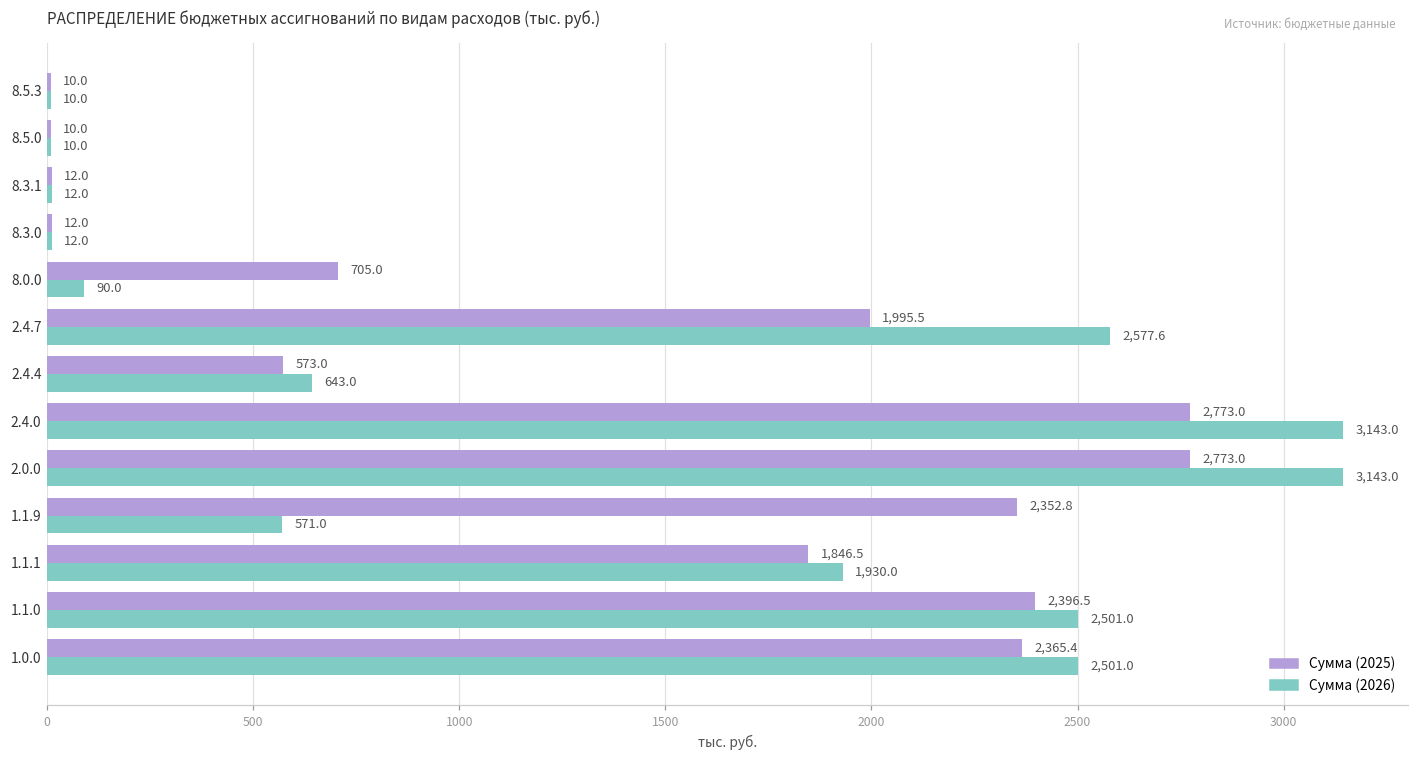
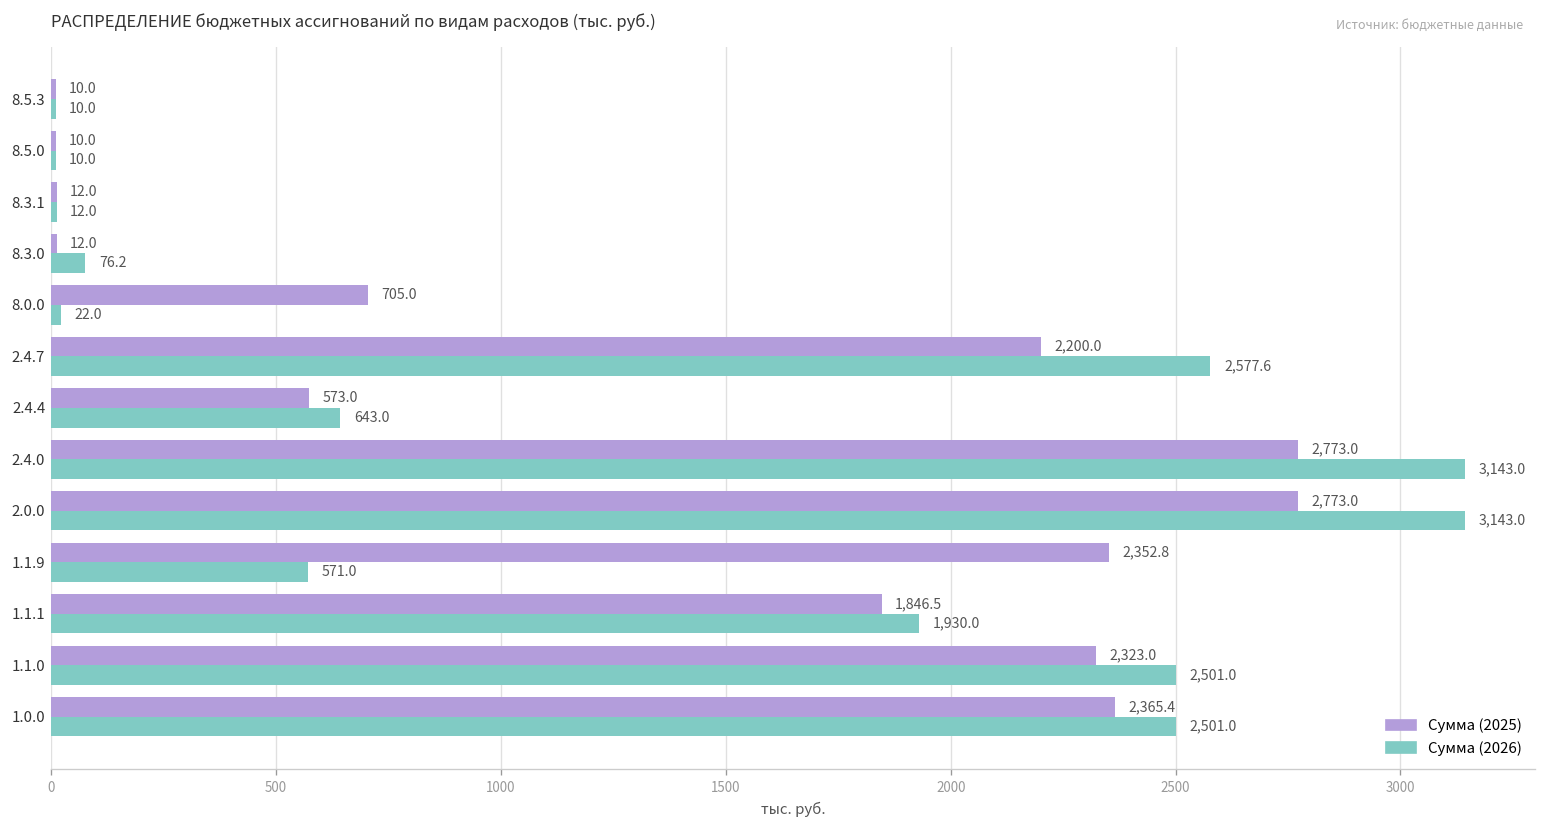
  {
    "Сумма (2025)": {
      "8.5.3": "10.0",
      "8.5.0": "10.0",
      "8.3.1": "12.0",
      "8.3.0": "12.0",
      "8.0.0": "705.0",
-     "2.4.7": "1,995.5",
+     "2.4.7": "2,200.0",
      "2.4.4": "573.0",
      "2.4.0": "2,773.0",
      "2.0.0": "2,773.0",
      "1.1.9": "2,352.8",
      "1.1.1": "1,846.5",
-     "1.1.0": "2,396.5",
+     "1.1.0": "2,323.0",
      "1.0.0": "2,365.4"
    },
    "Сумма (2026)": {
      "8.5.3": "10.0",
      "8.5.0": "10.0",
      "8.3.1": "12.0",
-     "8.3.0": "12.0",
-     "8.0.0": "90.0",
+     "8.3.0": "76.2",
+     "8.0.0": "22.0",
      "2.4.7": "2,577.6",
      "2.4.4": "643.0",
      "2.4.0": "3,143.0",
      "2.0.0": "3,143.0",
      "1.1.9": "571.0",
      "1.1.1": "1,930.0",
      "1.1.0": "2,501.0",
      "1.0.0": "2,501.0"
    }
  }
